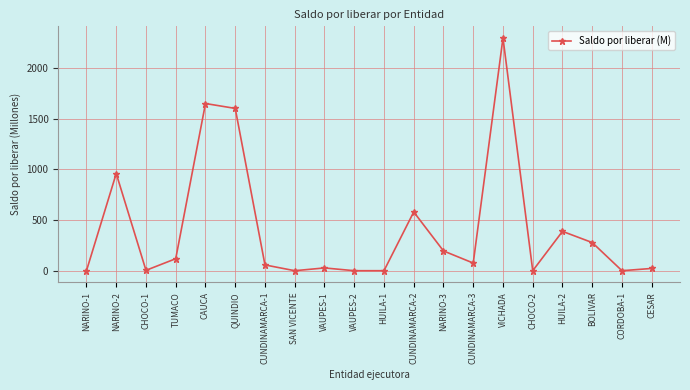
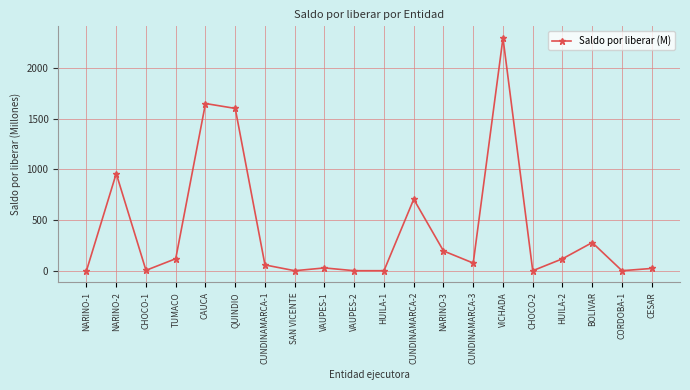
  {
    "NARINO-1": 0,
    "NARINO-2": 960,
    "CHOCO-1": 0,
    "TUMACO": 120,
    "CAUCA": 1650,
    "QUINDIO": 1600,
    "CUNDINAMARCA-1": 60,
    "SAN VICENTE": 0,
    "VAUPES-1": 30,
    "VAUPES-2": 0,
    "HUILA-1": 0,
-   "CUNDINAMARCA-2": 580,
+   "CUNDINAMARCA-2": 710,
    "NARINO-3": 200,
    "CUNDINAMARCA-3": 80,
    "VICHADA": 2300,
    "CHOCO-2": 0,
-   "HUILA-2": 390,
+   "HUILA-2": 120,
    "BOLIVAR": 280,
    "CORDOBA-1": 0,
    "CESAR": 20
  }
